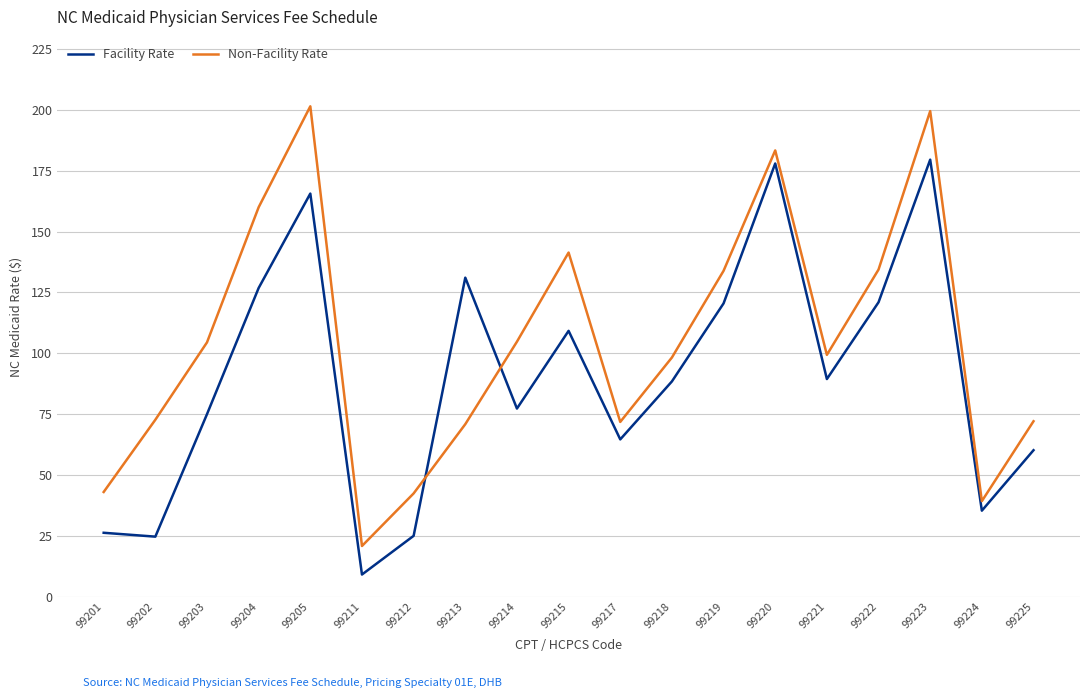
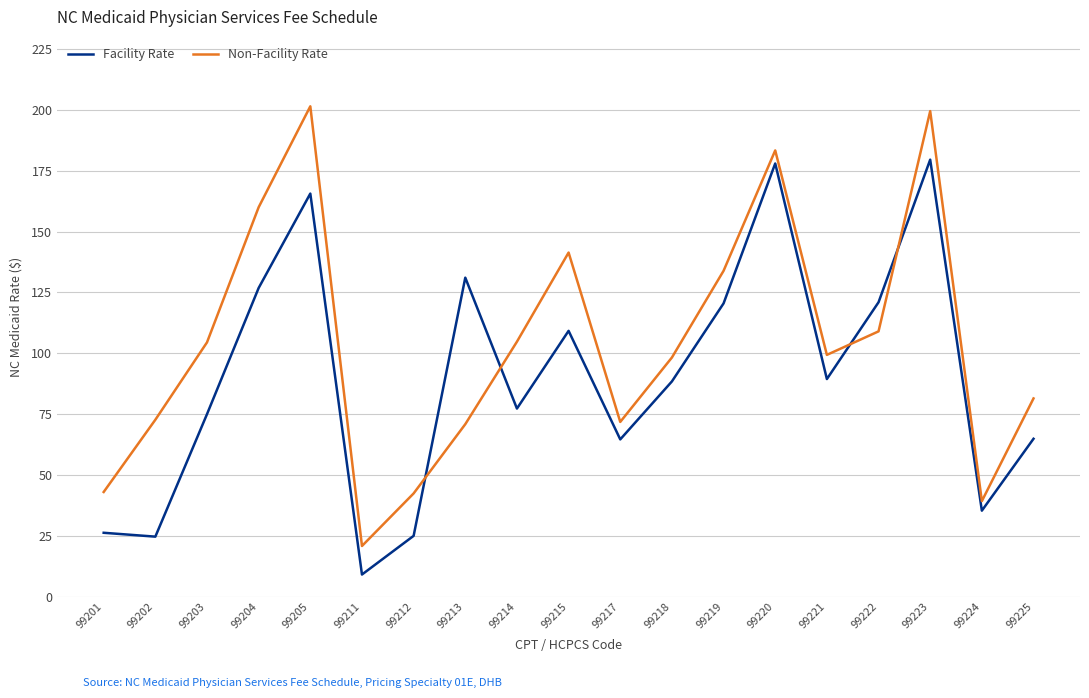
  {
    "Facility Rate": {
      "99201": 26,
      "99202": 25,
      "99203": 75,
      "99204": 127,
      "99205": 166,
      "99211": 9,
      "99212": 25,
      "99213": 131,
      "99214": 77,
      "99215": 109,
      "99217": 65,
      "99218": 88,
      "99219": 120,
      "99220": 178,
      "99221": 89,
      "99222": 121,
      "99223": 180,
      "99224": 35,
-     "99225": 60
+     "99225": 65
    },
    "Non-Facility Rate": {
      "99201": 43,
      "99202": 73,
      "99203": 104,
      "99204": 160,
      "99205": 201,
      "99211": 21,
      "99212": 42,
      "99213": 71,
      "99214": 105,
      "99215": 141,
      "99217": 72,
      "99218": 98,
      "99219": 134,
      "99220": 183,
      "99221": 99,
-     "99222": 134,
+     "99222": 109,
      "99223": 200,
      "99224": 39,
-     "99225": 72
+     "99225": 81
    }
  }
